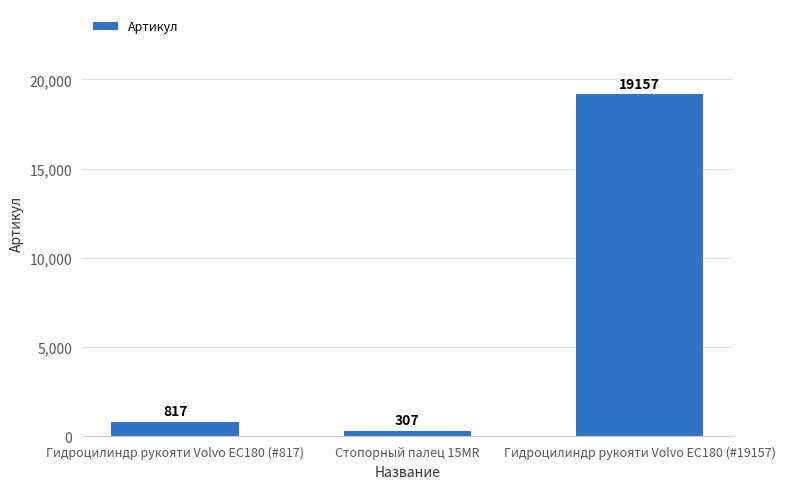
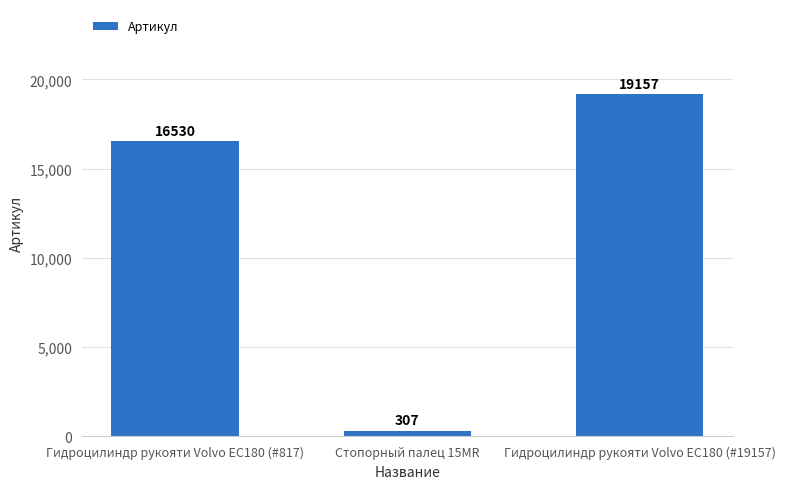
  {
-   "Гидроцилиндр рукояти Volvo EC180 (#817)": 817,
+   "Гидроцилиндр рукояти Volvo EC180 (#817)": 16530,
    "Стопорный палец 15MR": 307,
    "Гидроцилиндр рукояти Volvo EC180 (#19157)": 19157
  }
